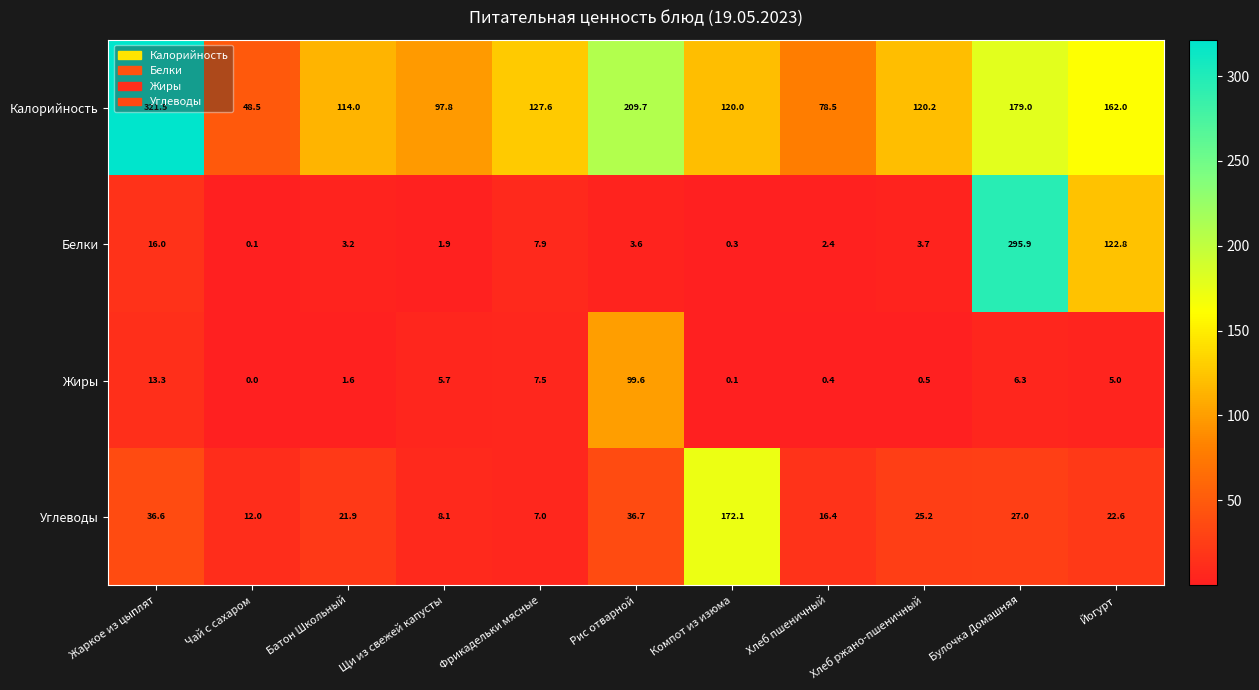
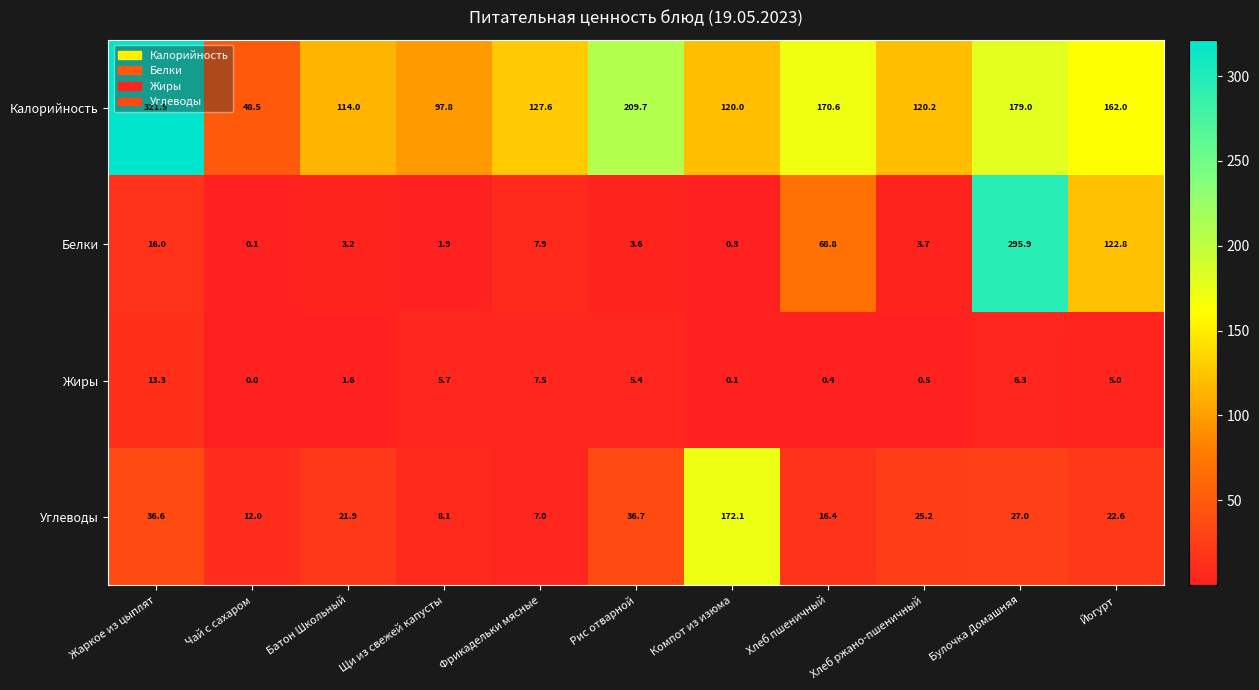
  {
    "Калорийность": {
      "Чай с сахаром": 48.5,
      "Батон Школьный": 114.0,
      "Щи из свежей капусты": 97.8,
      "Фрикадельки мясные": 127.6,
      "Рис отварной": 209.7,
      "Компот из изюма": 120.0,
-     "Хлеб пшеничный": 78.5,
+     "Хлеб пшеничный": 170.6,
      "Хлеб ржано-пшеничный": 120.2,
      "Булочка Домашняя": 179.0,
      "Йогурт": 162.0
    },
    "Белки": {
      "Жаркое из цыплят": 16.0,
      "Чай с сахаром": 0.1,
      "Батон Школьный": 3.2,
      "Щи из свежей капусты": 1.9,
      "Фрикадельки мясные": 7.9,
      "Рис отварной": 3.6,
      "Компот из изюма": 0.3,
-     "Хлеб пшеничный": 2.4,
+     "Хлеб пшеничный": 68.8,
      "Хлеб ржано-пшеничный": 3.7,
      "Булочка Домашняя": 295.9,
      "Йогурт": 122.8
    },
    "Жиры": {
      "Жаркое из цыплят": 13.3,
      "Чай с сахаром": 0.0,
      "Батон Школьный": 1.6,
      "Щи из свежей капусты": 5.7,
      "Фрикадельки мясные": 7.5,
-     "Рис отварной": 99.6,
+     "Рис отварной": 5.4,
      "Компот из изюма": 0.1,
      "Хлеб пшеничный": 0.4,
      "Хлеб ржано-пшеничный": 0.5,
      "Булочка Домашняя": 6.3,
      "Йогурт": 5.0
    },
    "Углеводы": {
      "Жаркое из цыплят": 36.6,
      "Чай с сахаром": 12.0,
      "Батон Школьный": 21.9,
      "Щи из свежей капусты": 8.1,
      "Фрикадельки мясные": 7.0,
      "Рис отварной": 36.7,
      "Компот из изюма": 172.1,
      "Хлеб пшеничный": 16.4,
      "Хлеб ржано-пшеничный": 25.2,
      "Булочка Домашняя": 27.0,
      "Йогурт": 22.6
    }
  }
